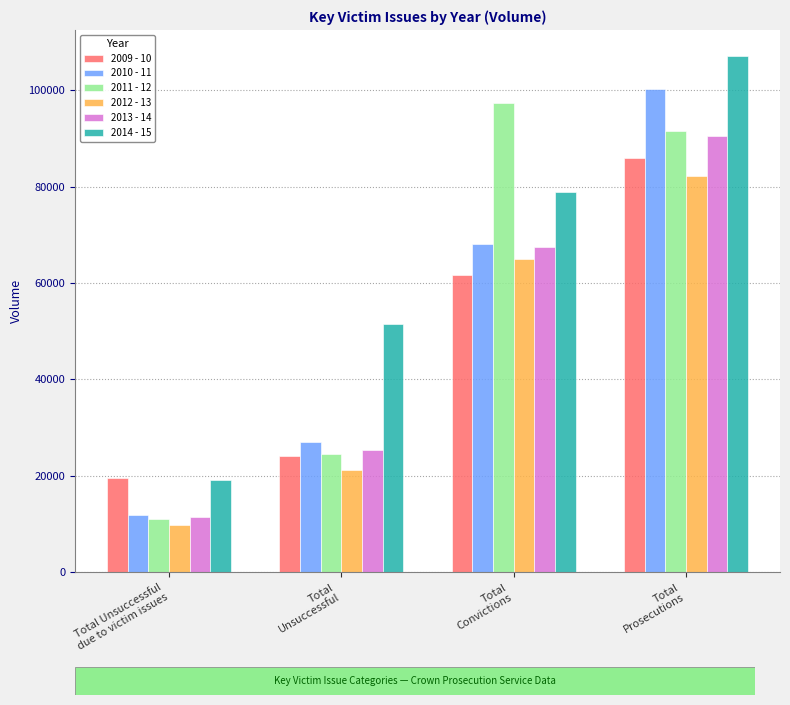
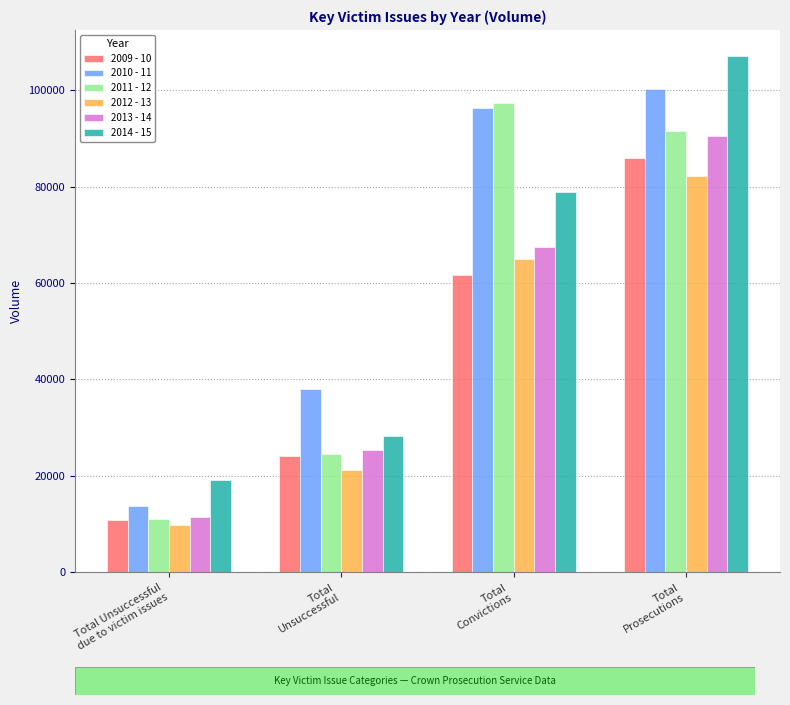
  {
    "2009 - 10": {
-     "Total Unsuccessful due to victim issues": 20000,
+     "Total Unsuccessful due to victim issues": 11000,
      "Total Unsuccessful": 24000,
      "Total Convictions": 62000,
      "Total Prosecutions": 86000
    },
    "2010 - 11": {
-     "Total Unsuccessful due to victim issues": 12000,
-     "Total Unsuccessful": 27000,
-     "Total Convictions": 68000,
+     "Total Unsuccessful due to victim issues": 14000,
+     "Total Unsuccessful": 38000,
+     "Total Convictions": 96000,
      "Total Prosecutions": 100000
    },
    "2011 - 12": {
      "Total Unsuccessful due to victim issues": 11000,
      "Total Unsuccessful": 25000,
      "Total Convictions": 97000,
      "Total Prosecutions": 91000
    },
    "2012 - 13": {
      "Total Unsuccessful due to victim issues": 10000,
      "Total Unsuccessful": 21000,
      "Total Convictions": 65000,
      "Total Prosecutions": 82000
    },
    "2013 - 14": {
      "Total Unsuccessful due to victim issues": 11000,
      "Total Unsuccessful": 25000,
      "Total Convictions": 67000,
      "Total Prosecutions": 91000
    },
    "2014 - 15": {
      "Total Unsuccessful due to victim issues": 19000,
-     "Total Unsuccessful": 51000,
+     "Total Unsuccessful": 28000,
      "Total Convictions": 79000,
      "Total Prosecutions": 107000
    }
  }
